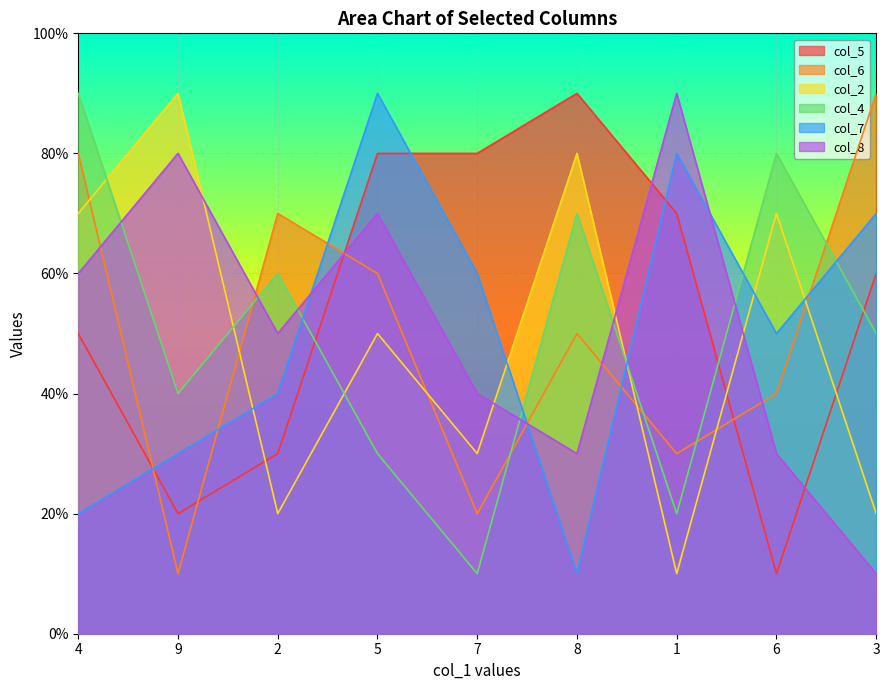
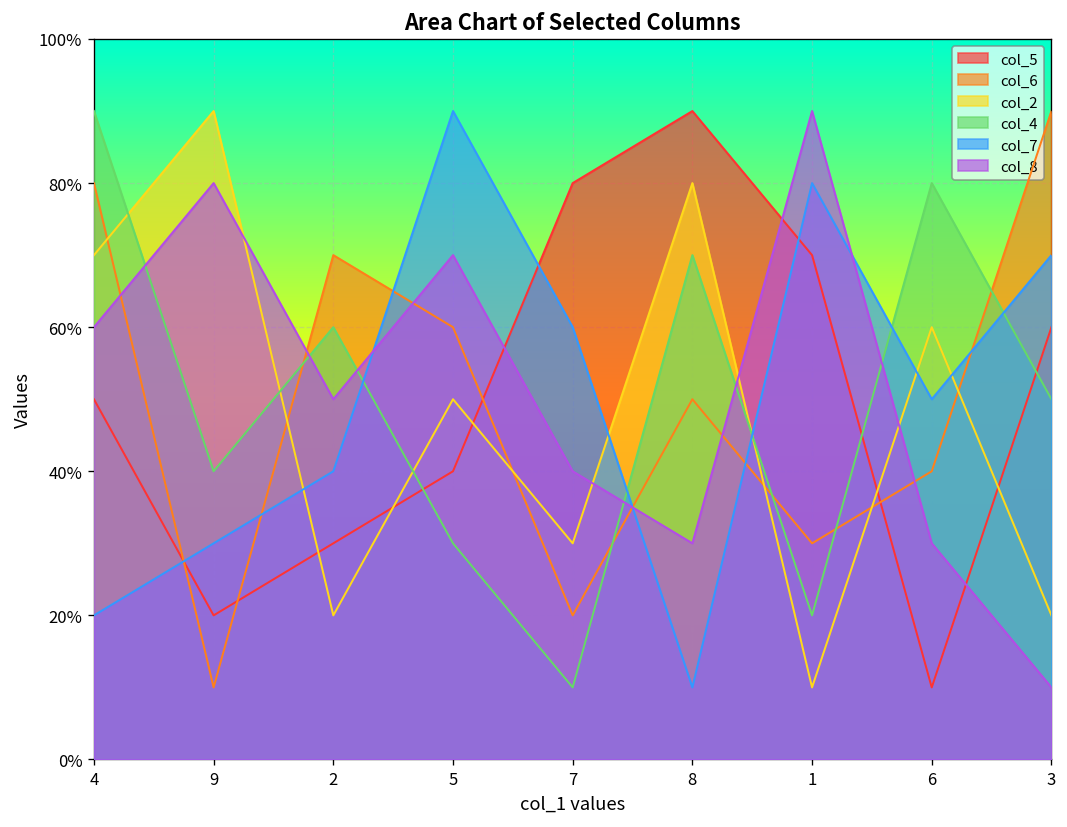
  {
    "col_5": {
      "4": "50%",
      "9": "20%",
      "2": "30%",
-     "5": "80%",
+     "5": "40%",
      "7": "80%",
      "8": "90%",
      "1": "70%",
      "6": "10%",
      "3": "60%"
    },
    "col_6": {
      "4": "80%",
      "9": "10%",
      "2": "70%",
      "5": "60%",
      "7": "20%",
      "8": "50%",
      "1": "30%",
      "6": "40%",
      "3": "90%"
    },
    "col_2": {
      "4": "70%",
      "9": "90%",
      "2": "20%",
      "5": "50%",
      "7": "30%",
      "8": "80%",
      "1": "10%",
-     "6": "70%",
+     "6": "60%",
      "3": "20%"
    },
    "col_4": {
      "4": "90%",
      "9": "40%",
      "2": "60%",
      "5": "30%",
      "7": "10%",
      "8": "70%",
      "1": "20%",
      "6": "80%",
      "3": "50%"
    },
    "col_7": {
      "4": "20%",
      "9": "30%",
      "2": "40%",
      "5": "90%",
      "7": "60%",
      "8": "10%",
      "1": "80%",
      "6": "50%",
      "3": "70%"
    },
    "col_8": {
      "4": "60%",
      "9": "80%",
      "2": "50%",
      "5": "70%",
      "7": "40%",
      "8": "30%",
      "1": "90%",
      "6": "30%",
      "3": "10%"
    }
  }
